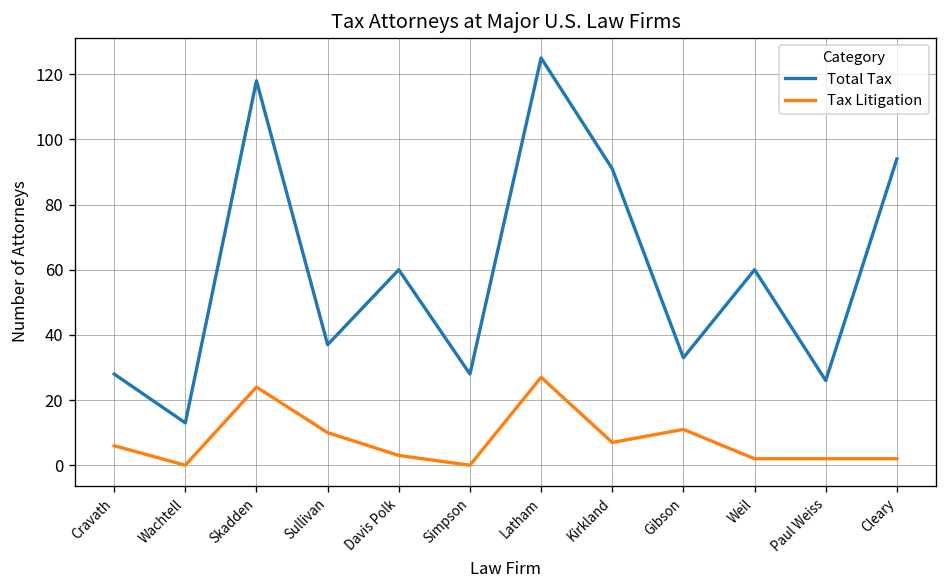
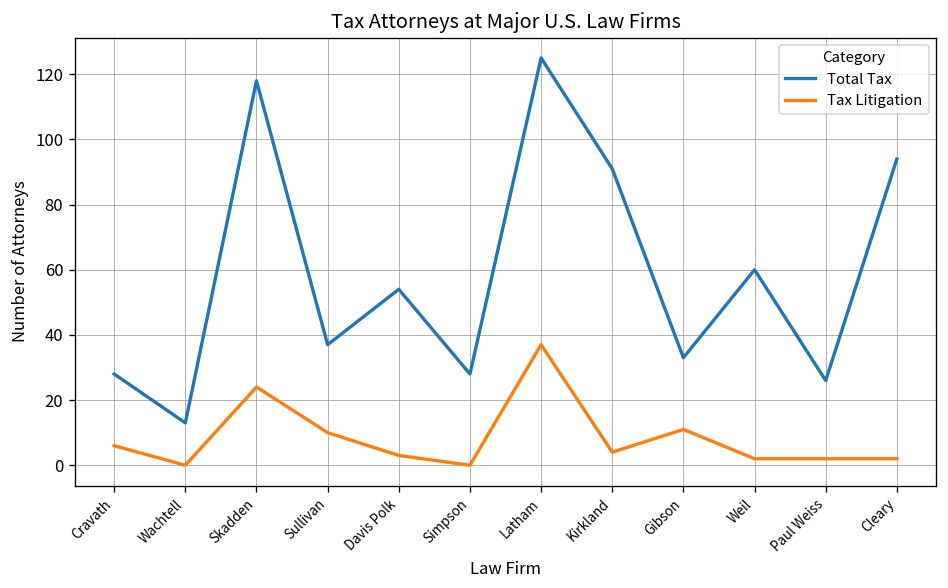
  {
    "Total Tax": {
      "Cravath": 28,
      "Wachtell": 13,
      "Skadden": 118,
      "Sullivan": 37,
-     "Davis Polk": 60,
+     "Davis Polk": 54,
      "Simpson": 28,
      "Latham": 125,
      "Kirkland": 91,
      "Gibson": 33,
      "Weil": 60,
      "Paul Weiss": 26,
      "Cleary": 94
    },
    "Tax Litigation": {
      "Cravath": 6,
      "Wachtell": 0,
      "Skadden": 24,
      "Sullivan": 10,
      "Davis Polk": 3,
      "Simpson": 0,
-     "Latham": 27,
-     "Kirkland": 7,
+     "Latham": 37,
+     "Kirkland": 4,
      "Gibson": 11,
      "Weil": 2,
      "Paul Weiss": 2,
      "Cleary": 2
    }
  }
